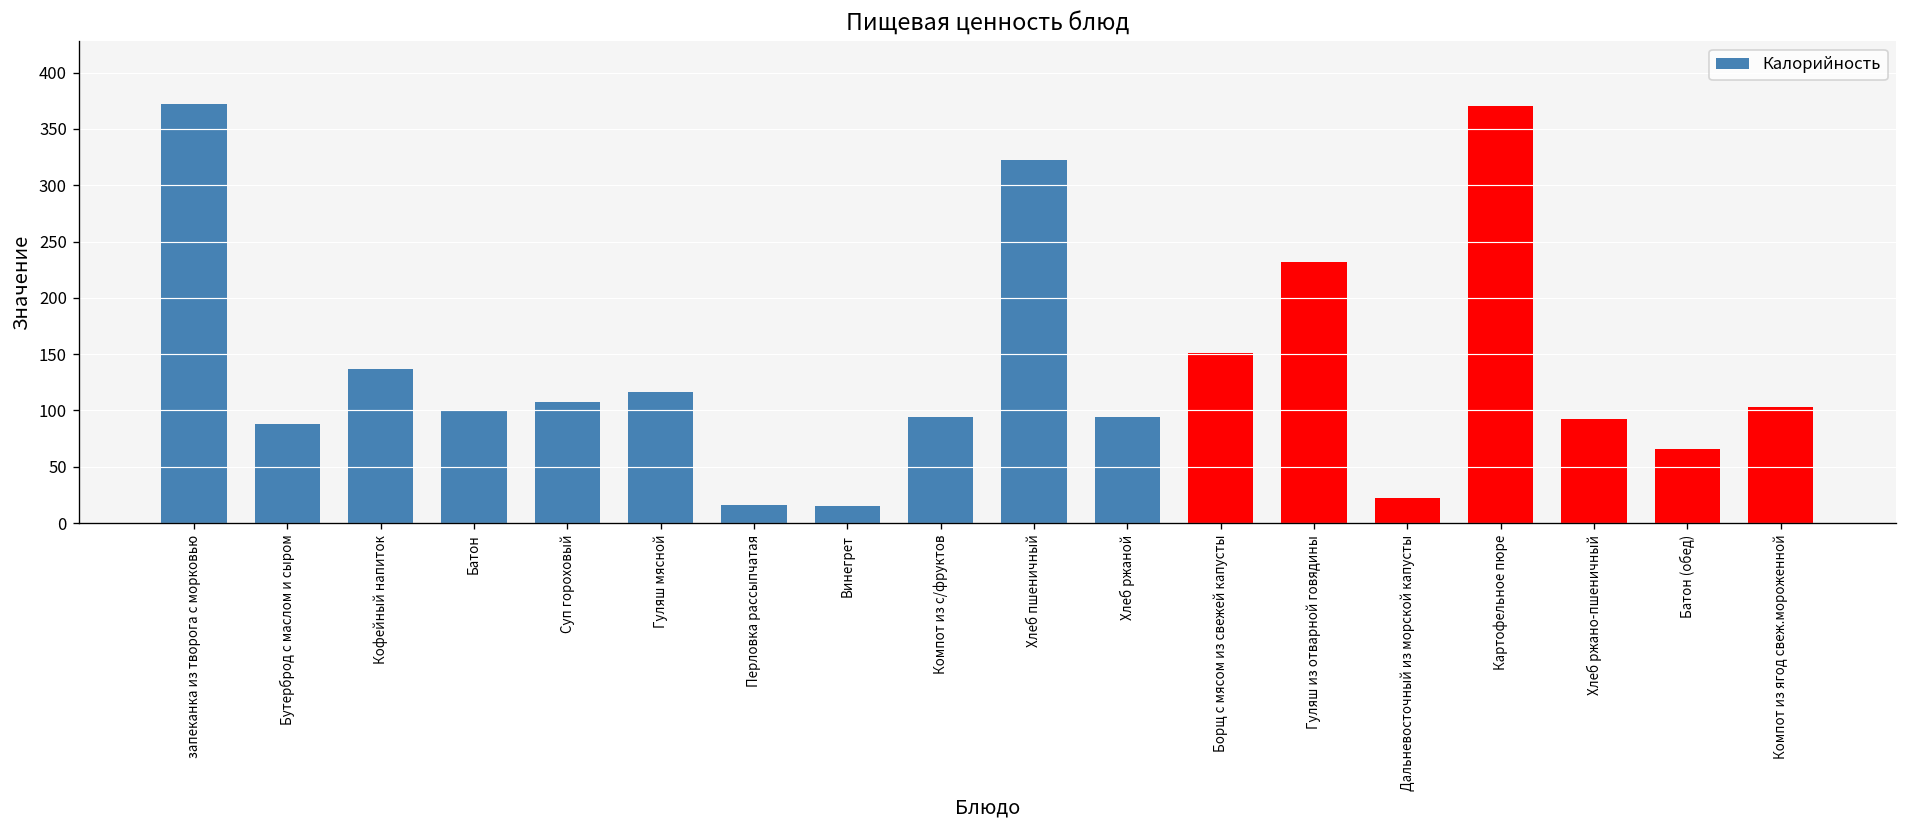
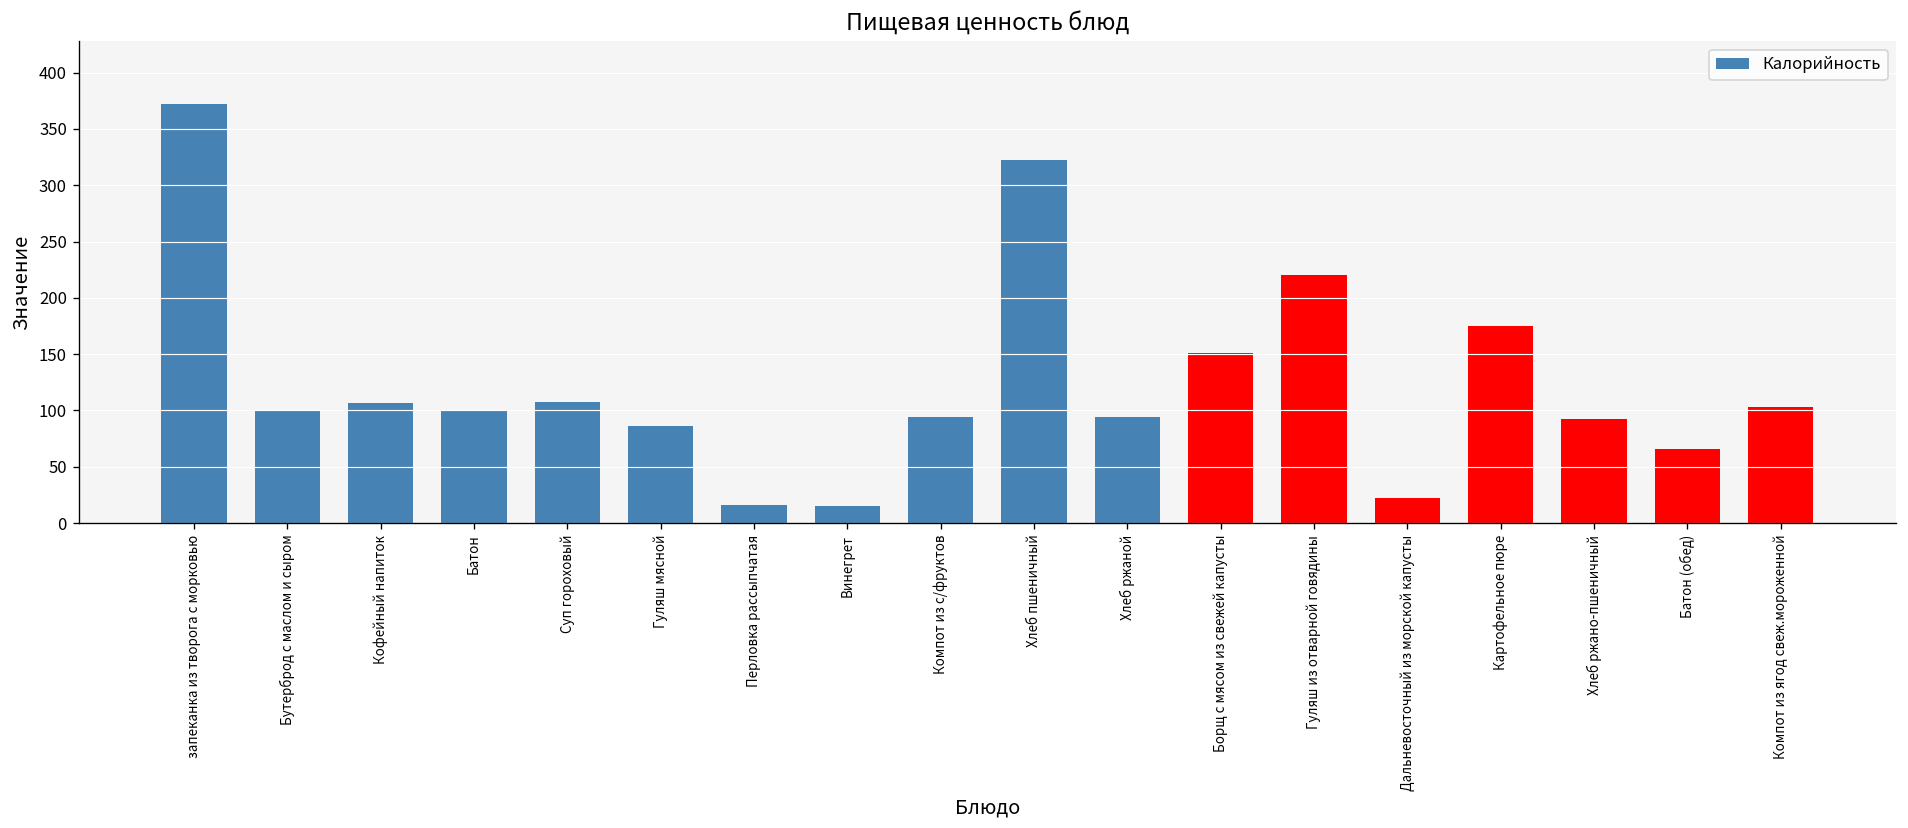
  {
    "запеканка из творога с морковью": 370,
-   "Бутерброд с маслом и сыром": 90,
-   "Кофейный напиток": 140,
+   "Бутерброд с маслом и сыром": 100,
+   "Кофейный напиток": 110,
    "Батон": 100,
    "Суп гороховый": 110,
-   "Гуляш мясной": 120,
+   "Гуляш мясной": 90,
    "Перловка рассыпчатая": 20,
    "Винегрет": 20,
    "Компот из с/фруктов": 90,
    "Хлеб пшеничный": 320,
    "Хлеб ржаной": 90,
    "Борщ с мясом из свежей капусты": 150,
-   "Гуляш из отварной говядины": 230,
+   "Гуляш из отварной говядины": 220,
    "Дальневосточный из морской капусты": 20,
-   "Картофельное пюре": 370,
+   "Картофельное пюре": 180,
    "Хлеб ржано-пшеничный": 90,
    "Батон (обед)": 70,
    "Компот из ягод свеж.мороженной": 100
  }
